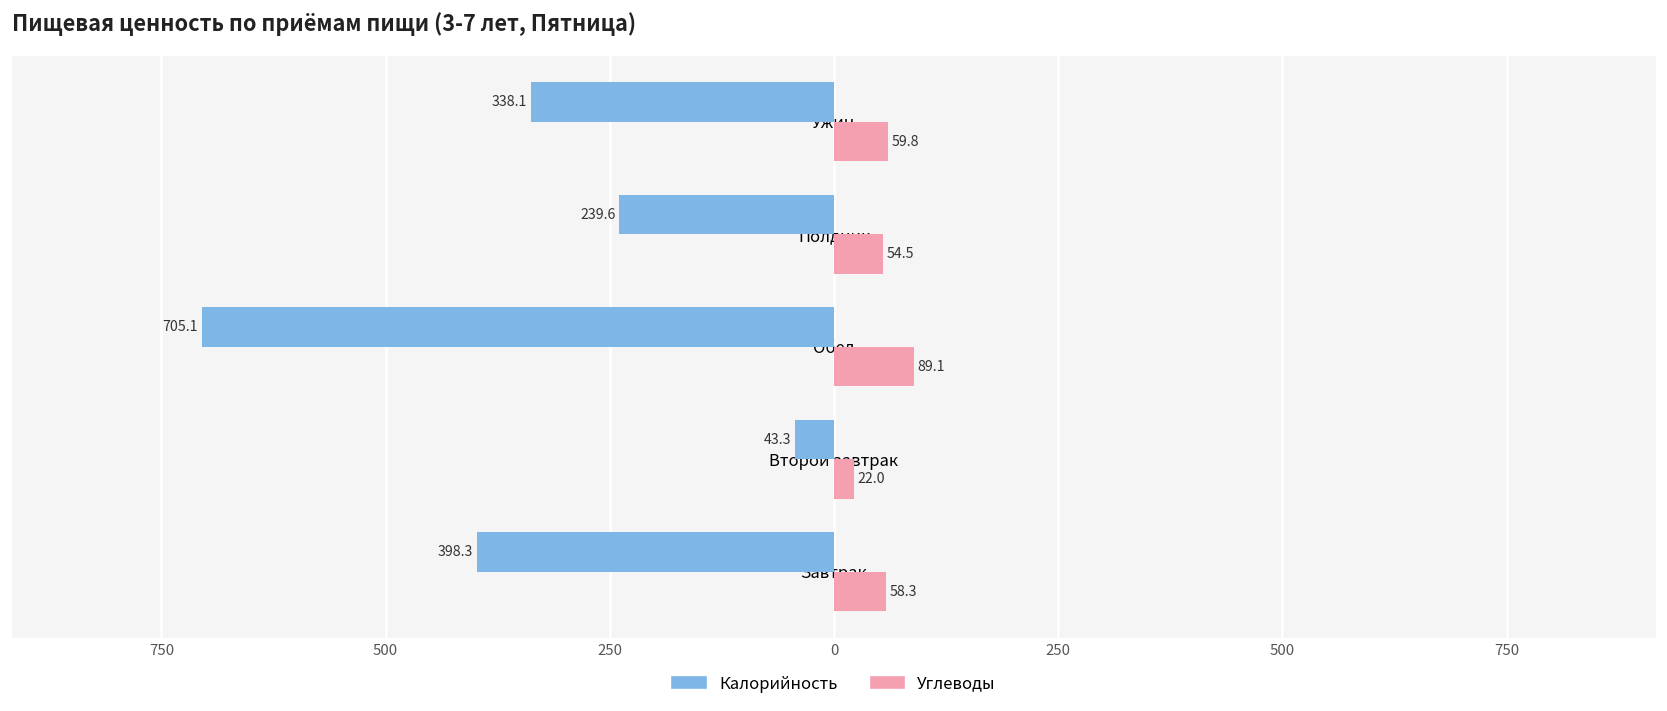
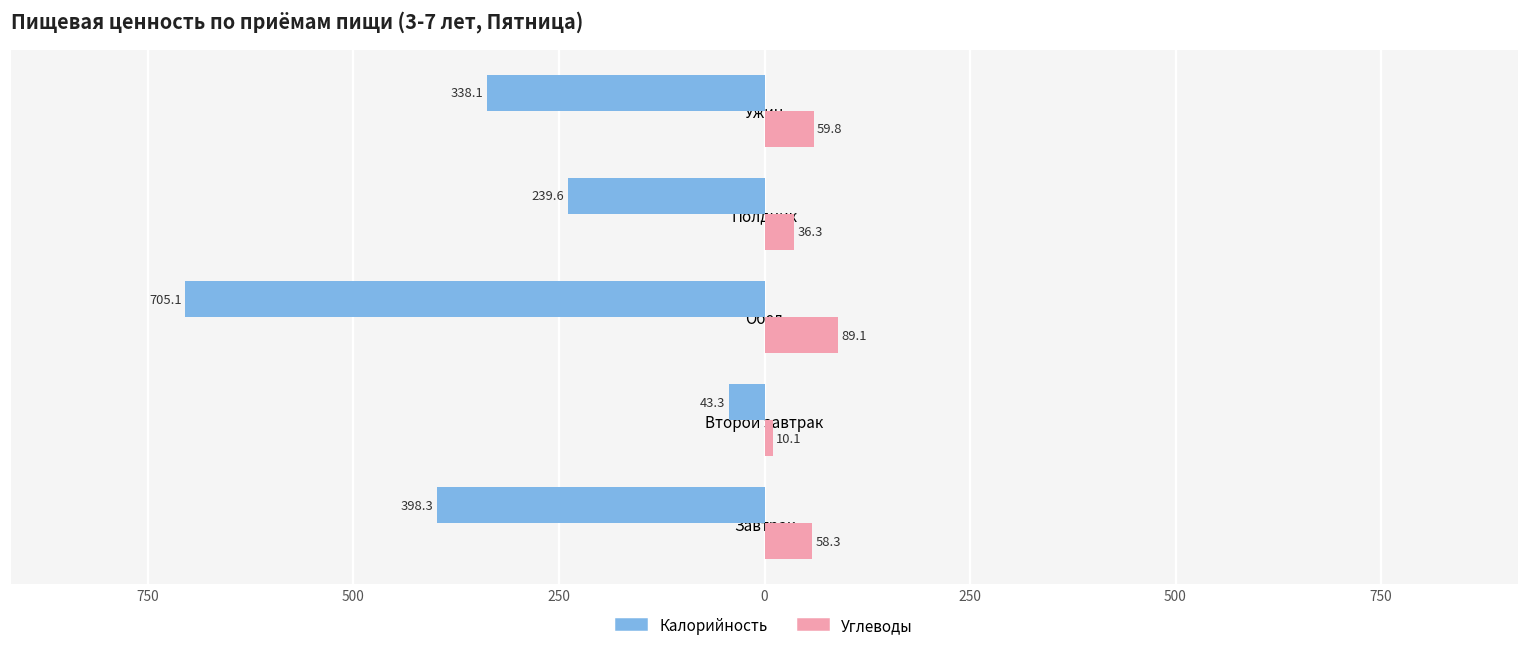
  {
    "Углеводы": {
      "Ужин": 59.8,
-     "Полдник": 54.5,
+     "Полдник": 36.3,
      "Обед": 89.1,
-     "Второй завтрак": 22.0,
+     "Второй завтрак": 10.1,
      "Завтрак": 58.3
    }
  }
